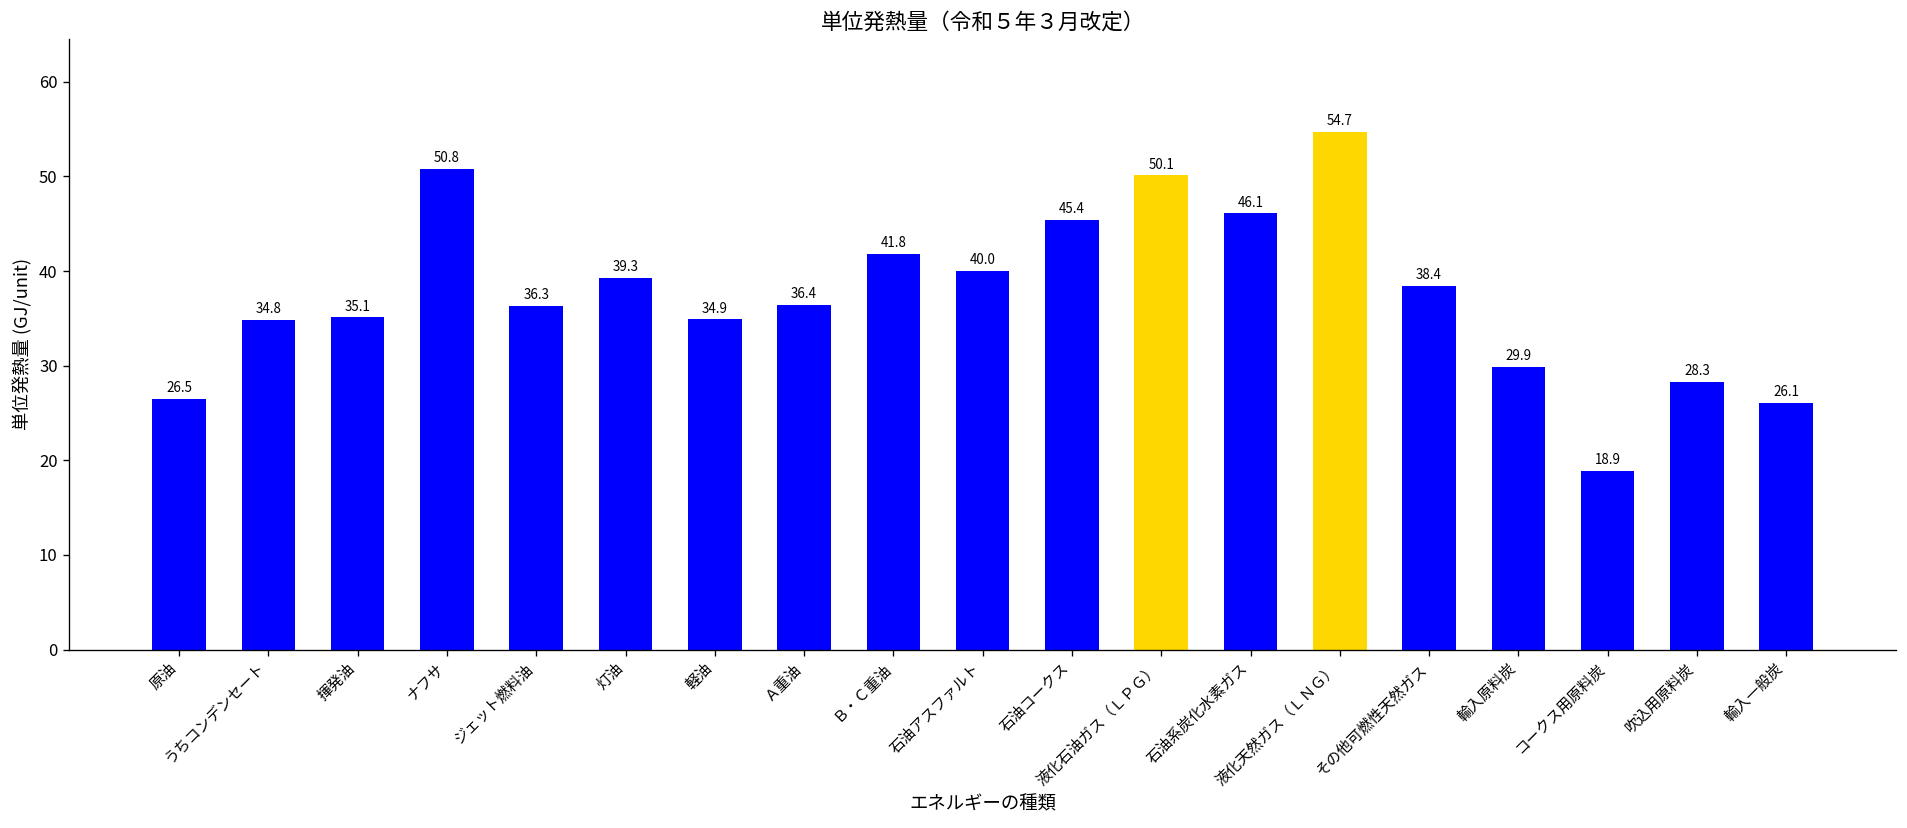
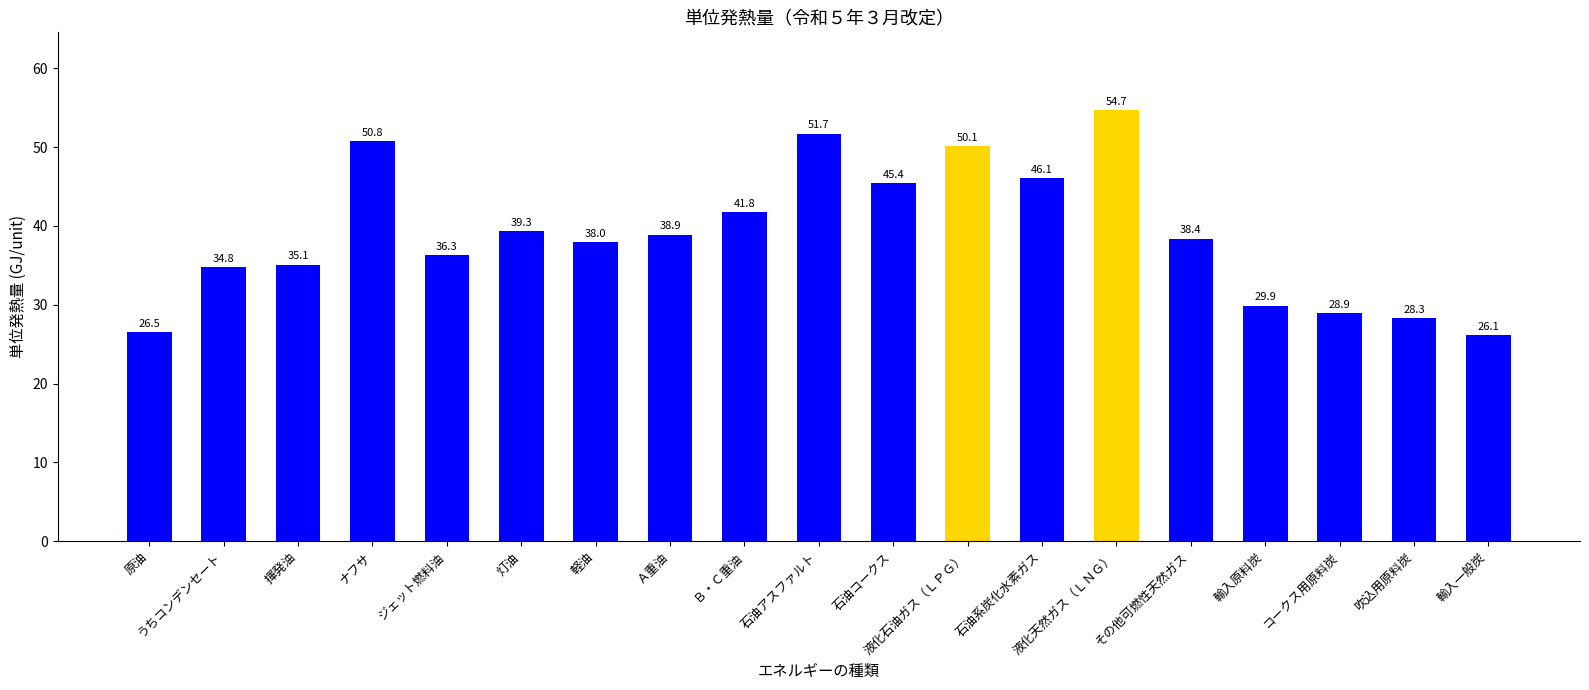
  {
    "原油": 26.5,
    "うちコンデンセート": 34.8,
    "揮発油": 35.1,
    "ナフサ": 50.8,
    "ジェット燃料油": 36.3,
    "灯油": 39.3,
-   "軽油": 34.9,
-   "Ａ重油": 36.4,
+   "軽油": 38.0,
+   "Ａ重油": 38.9,
    "Ｂ・Ｃ重油": 41.8,
-   "石油アスファルト": 40.0,
+   "石油アスファルト": 51.7,
    "石油コークス": 45.4,
    "液化石油ガス（ＬＰＧ）": 50.1,
    "石油系炭化水素ガス": 46.1,
    "液化天然ガス（ＬＮＧ）": 54.7,
    "その他可燃性天然ガス": 38.4,
    "輸入原料炭": 29.9,
-   "コークス用原料炭": 18.9,
+   "コークス用原料炭": 28.9,
    "吹込用原料炭": 28.3,
    "輸入一般炭": 26.1
  }
